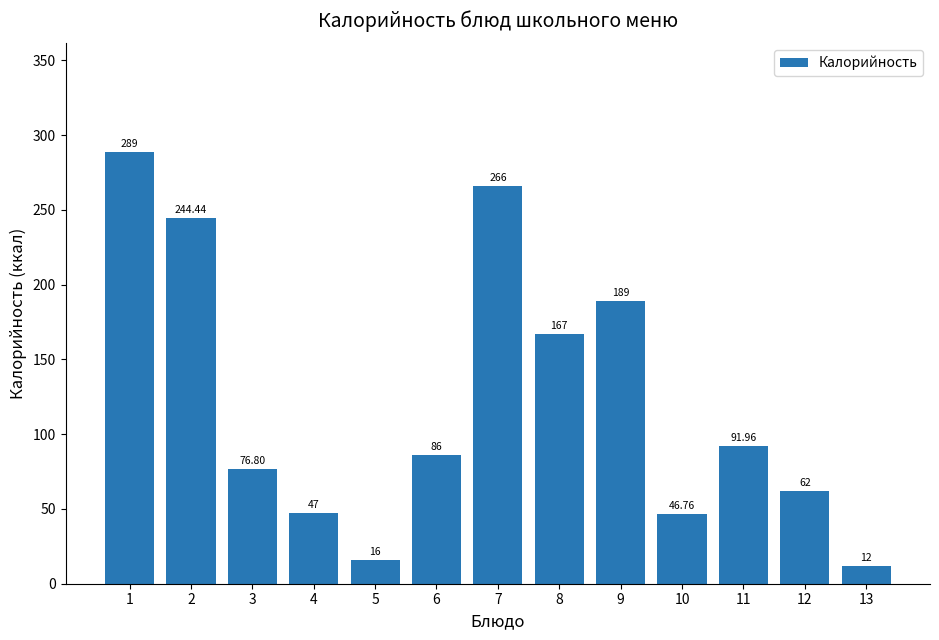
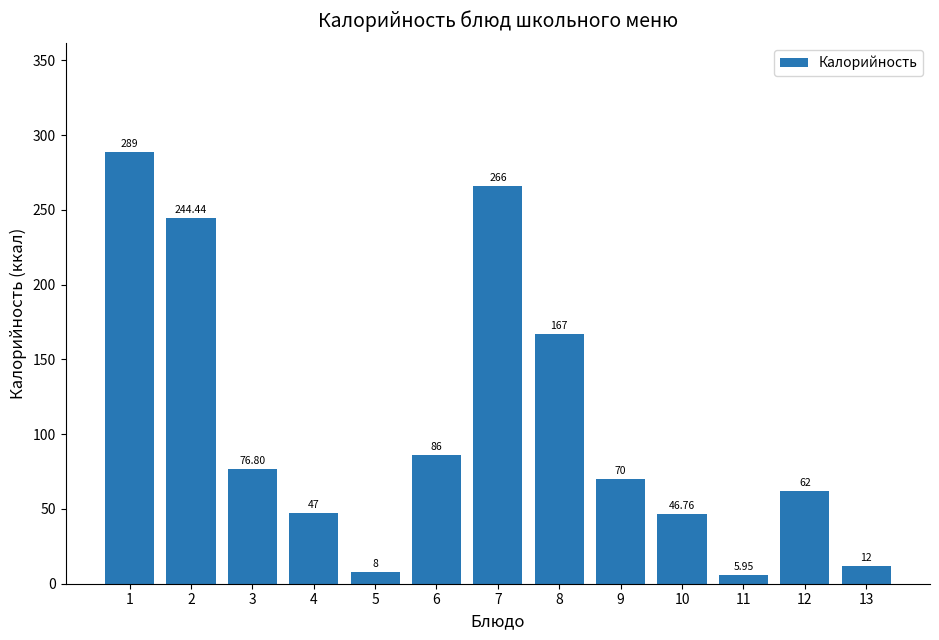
  {
    "1": 289,
    "2": 244.44,
    "3": 76.80,
    "4": 47,
-   "5": 16,
+   "5": 8,
    "6": 86,
    "7": 266,
    "8": 167,
-   "9": 189,
+   "9": 70,
    "10": 46.76,
-   "11": 91.96,
+   "11": 5.95,
    "12": 62,
    "13": 12
  }
